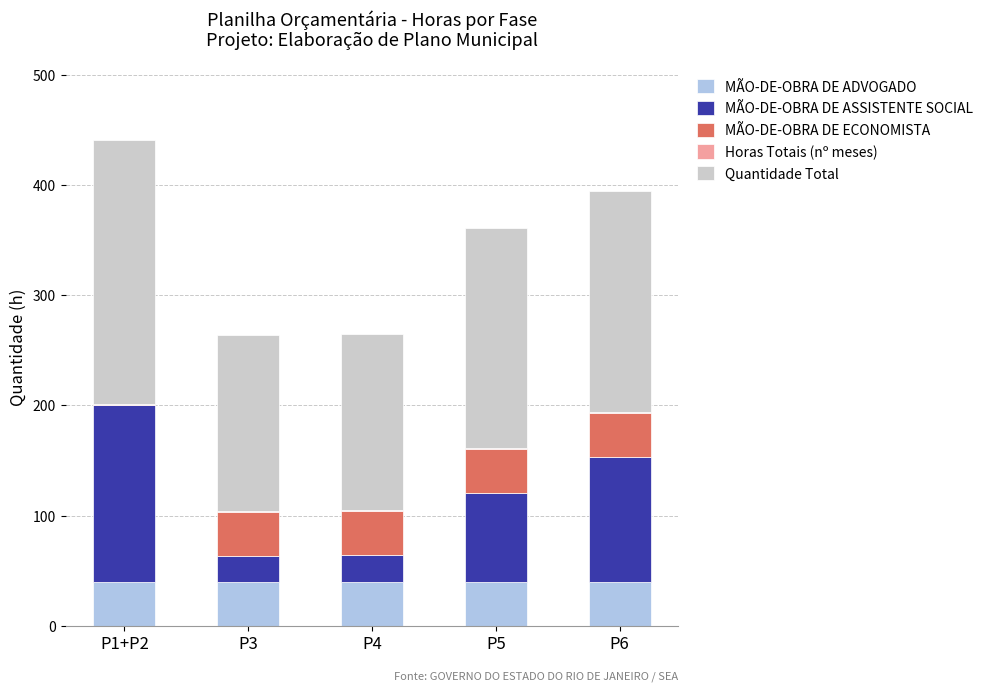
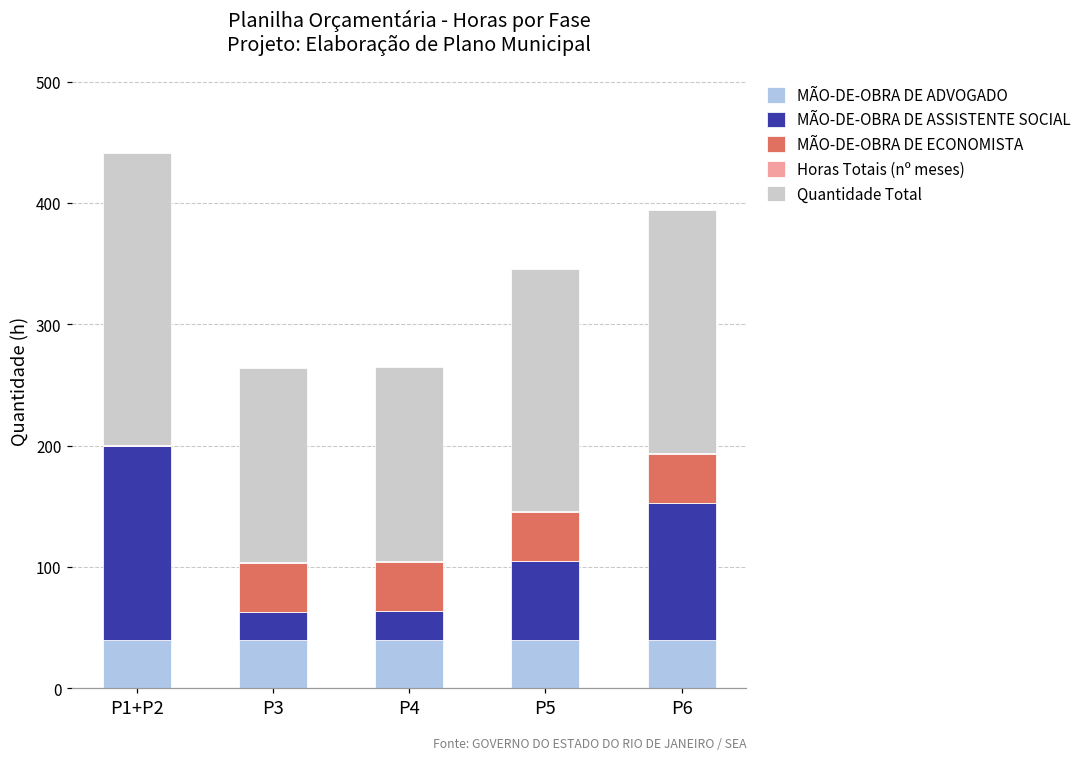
  {
    "MÃO-DE-OBRA DE ASSISTENTE SOCIAL": {
      "P1+P2": 160,
      "P3": 23,
      "P4": 24,
-     "P5": 80,
+     "P5": 65,
      "P6": 113
    },
    "MÃO-DE-OBRA DE ECONOMISTA": {
      "P1+P2": 0,
      "P3": 40,
      "P4": 40,
      "P5": 40,
      "P6": 40
    }
  }
